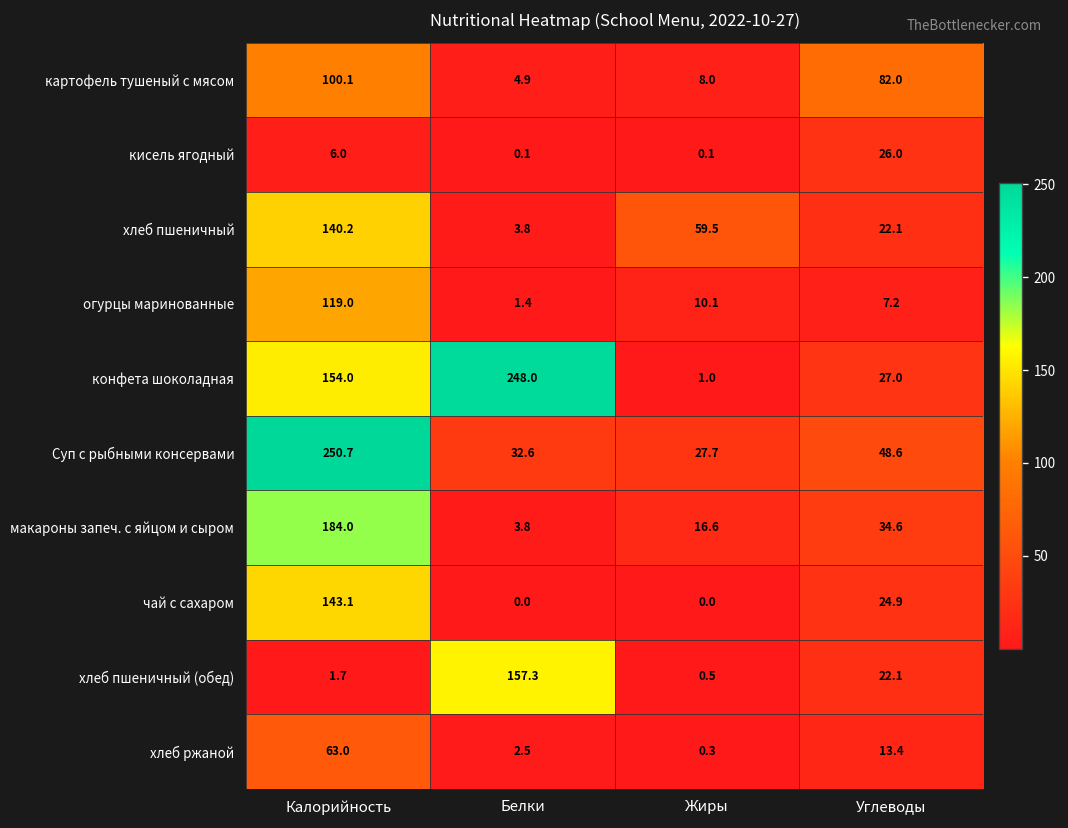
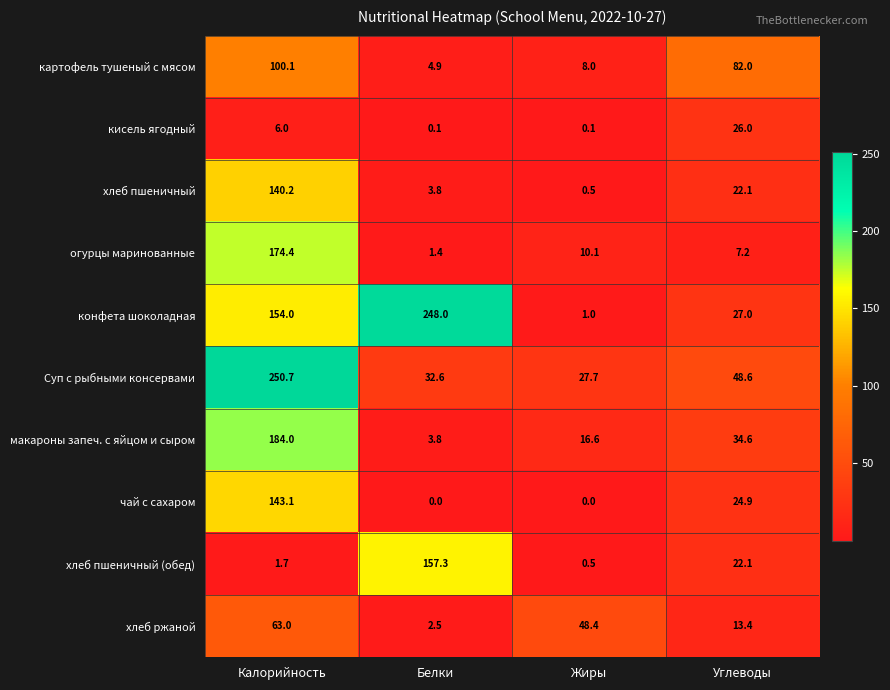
  {
    "картофель тушеный с мясом": {
      "Калорийность": 100.1,
      "Белки": 4.9,
      "Жиры": 8.0,
      "Углеводы": 82.0
    },
    "кисель ягодный": {
      "Калорийность": 6.0,
      "Белки": 0.1,
      "Жиры": 0.1,
      "Углеводы": 26.0
    },
    "хлеб пшеничный": {
      "Калорийность": 140.2,
      "Белки": 3.8,
-     "Жиры": 59.5,
+     "Жиры": 0.5,
      "Углеводы": 22.1
    },
    "огурцы маринованные": {
-     "Калорийность": 119.0,
+     "Калорийность": 174.4,
      "Белки": 1.4,
      "Жиры": 10.1,
      "Углеводы": 7.2
    },
    "конфета шоколадная": {
      "Калорийность": 154.0,
      "Белки": 248.0,
      "Жиры": 1.0,
      "Углеводы": 27.0
    },
    "Суп с рыбными консервами": {
      "Калорийность": 250.7,
      "Белки": 32.6,
      "Жиры": 27.7,
      "Углеводы": 48.6
    },
    "макароны запеч. с яйцом и сыром": {
      "Калорийность": 184.0,
      "Белки": 3.8,
      "Жиры": 16.6,
      "Углеводы": 34.6
    },
    "чай с сахаром": {
      "Калорийность": 143.1,
      "Белки": 0.0,
      "Жиры": 0.0,
      "Углеводы": 24.9
    },
    "хлеб пшеничный (обед)": {
      "Калорийность": 1.7,
      "Белки": 157.3,
      "Жиры": 0.5,
      "Углеводы": 22.1
    },
    "хлеб ржаной": {
      "Калорийность": 63.0,
      "Белки": 2.5,
-     "Жиры": 0.3,
+     "Жиры": 48.4,
      "Углеводы": 13.4
    }
  }
